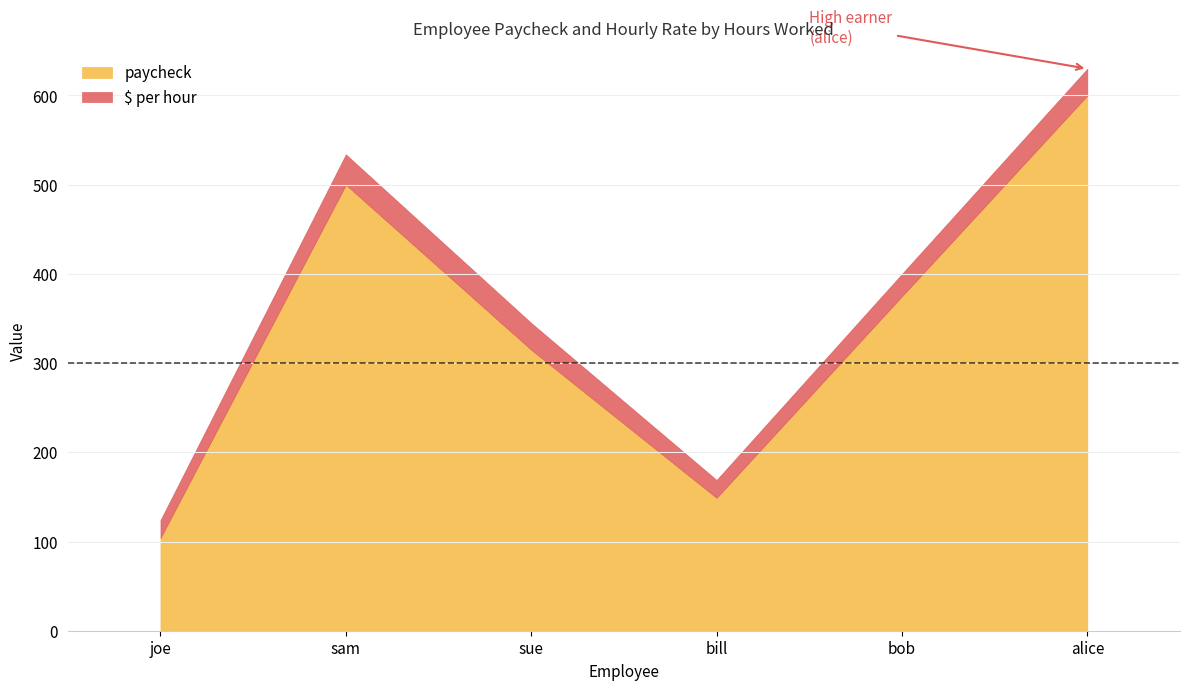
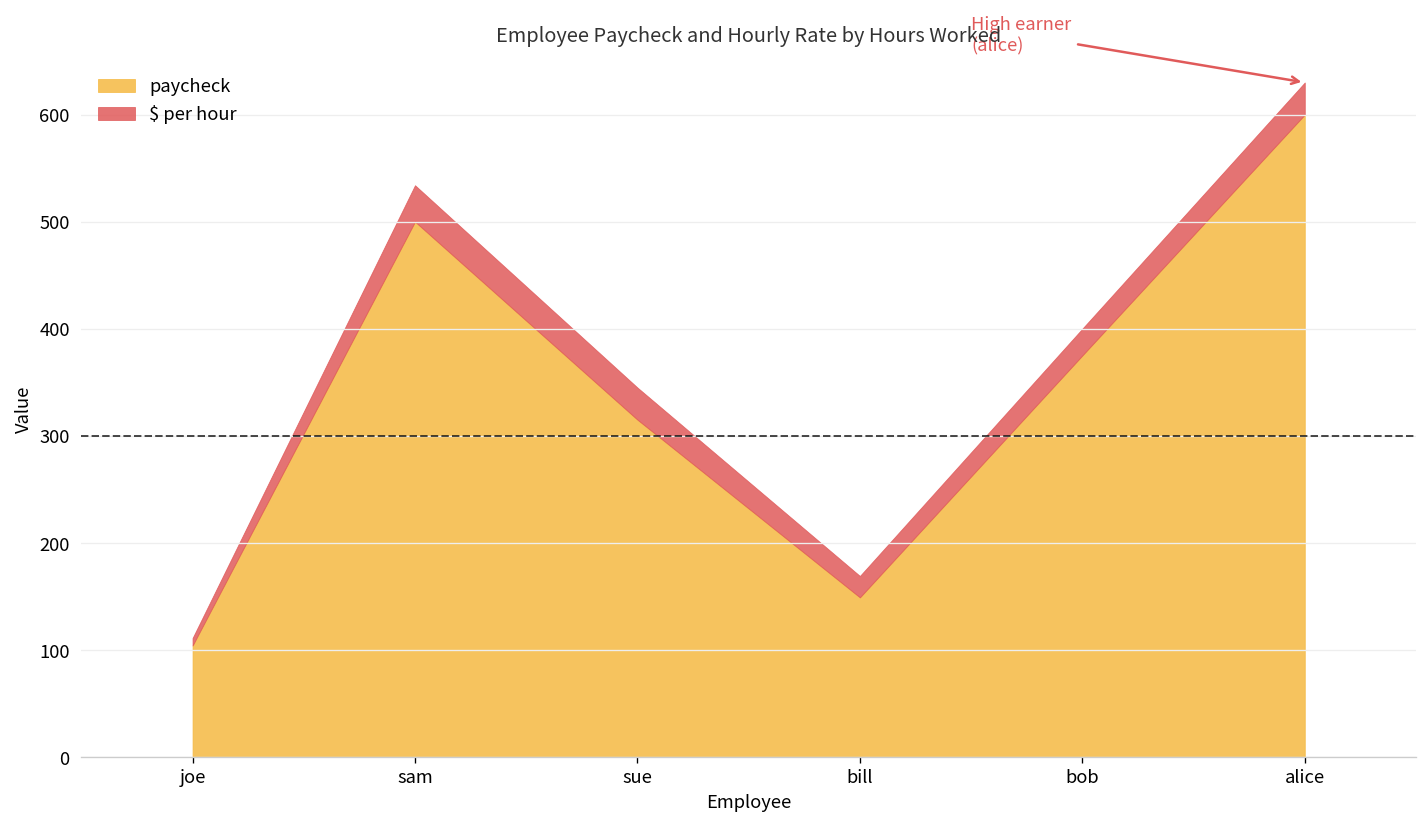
  {
    "paycheck": {
      "joe": 100,
      "sam": 500,
      "sue": 320,
      "bill": 150,
      "bob": 380,
      "alice": 600
    },
    "$ per hour": {
-     "joe": 20,
+     "joe": 10,
      "sam": 30,
      "sue": 30,
      "bill": 20,
      "bob": 30,
      "alice": 30
    }
  }
